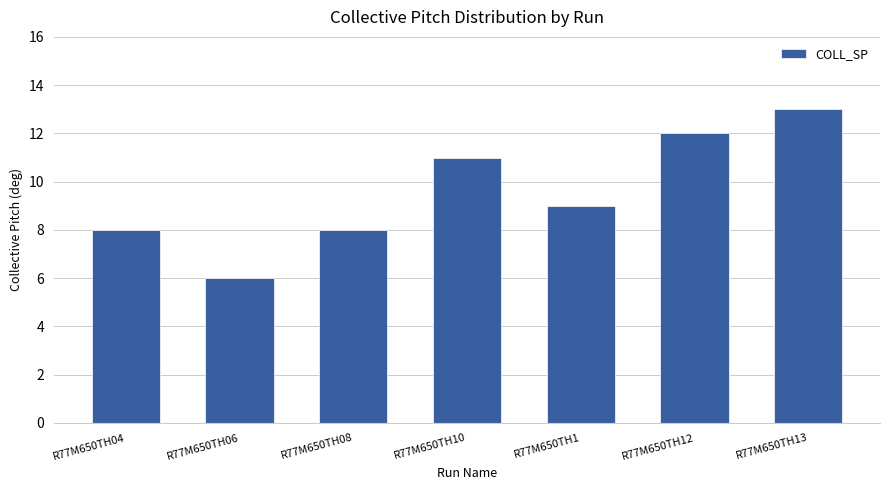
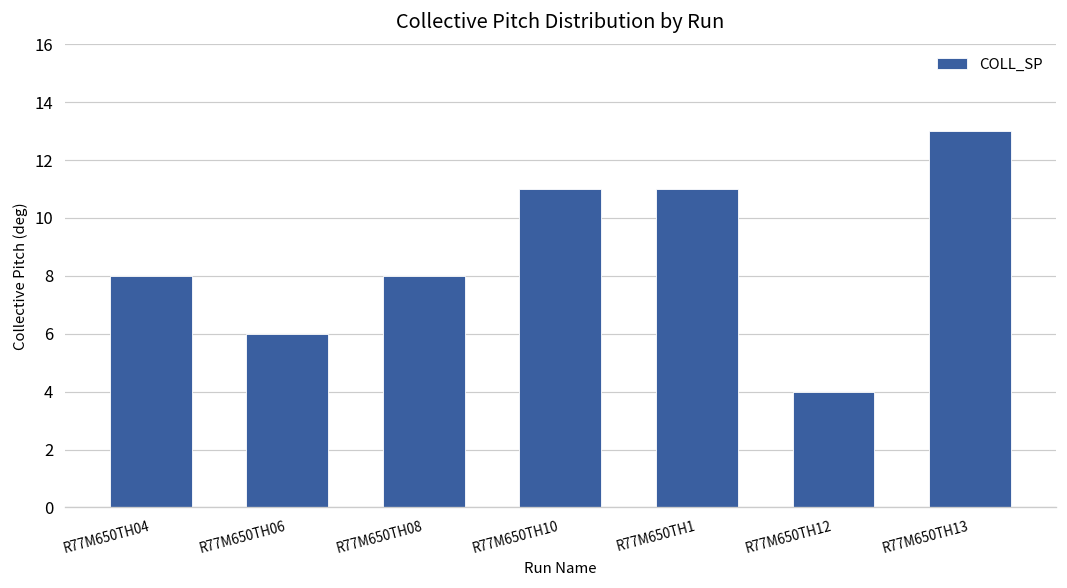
  {
    "R77M650TH04": 8,
    "R77M650TH06": 6,
    "R77M650TH08": 8,
    "R77M650TH10": 11,
-   "R77M650TH1": 9,
-   "R77M650TH12": 12,
+   "R77M650TH1": 11,
+   "R77M650TH12": 4,
    "R77M650TH13": 13
  }
